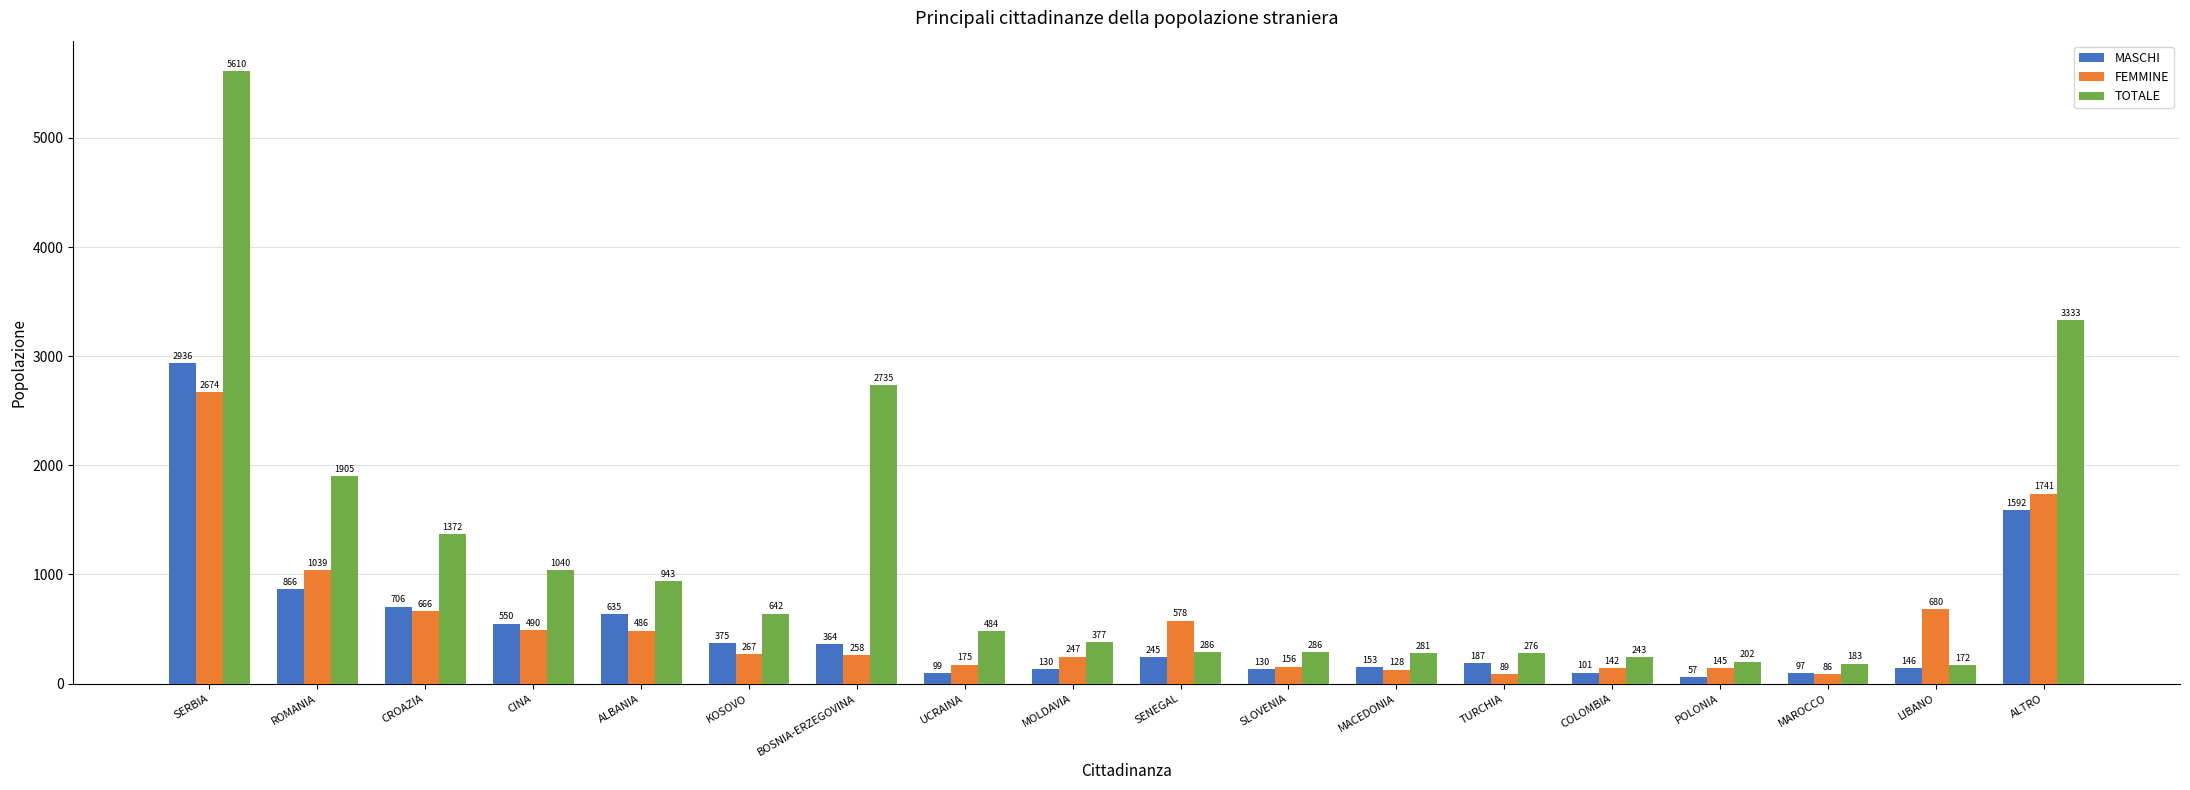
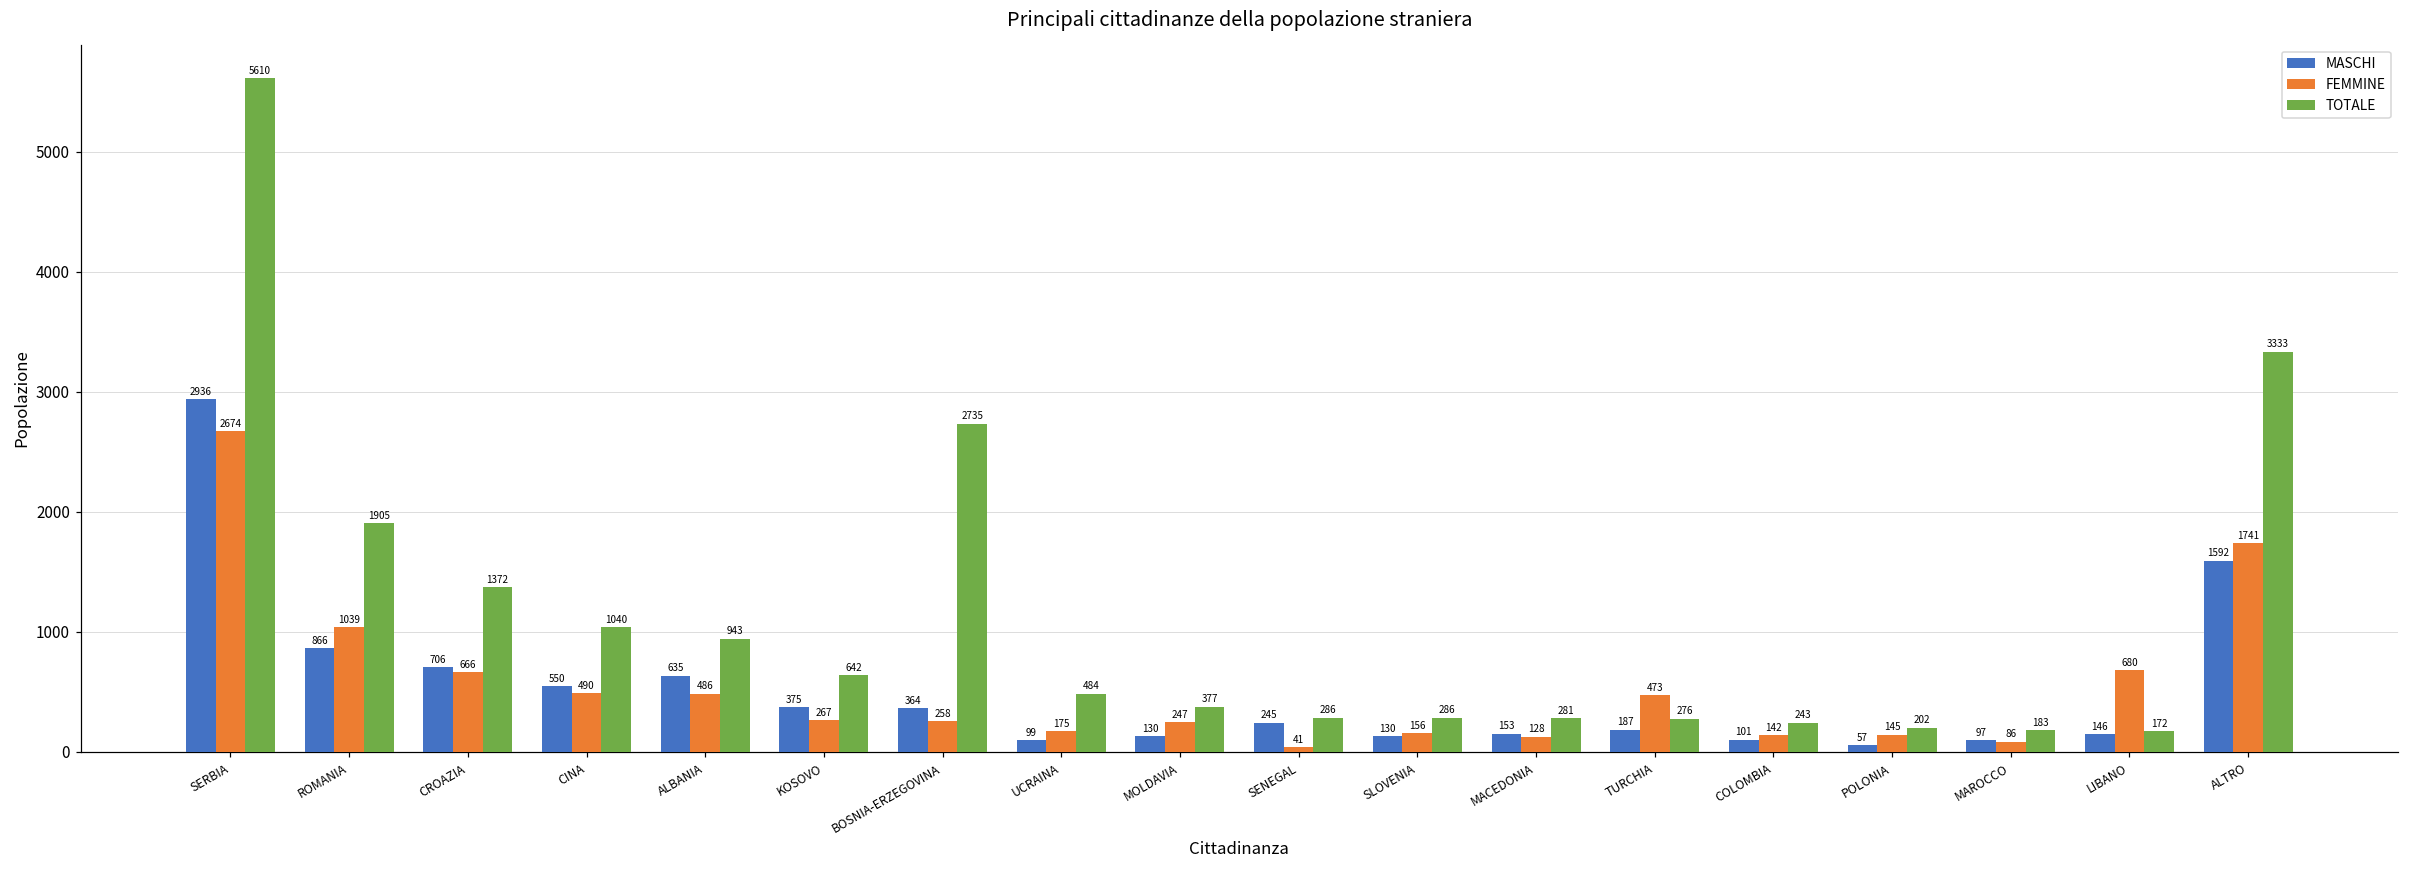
  {
    "MASCHI": {
      "SERBIA": 2936,
      "ROMANIA": 866,
      "CROAZIA": 706,
      "CINA": 550,
      "ALBANIA": 635,
      "KOSOVO": 375,
      "BOSNIA-ERZEGOVINA": 364,
      "UCRAINA": 99,
      "MOLDAVIA": 130,
      "SENEGAL": 245,
      "SLOVENIA": 130,
      "MACEDONIA": 153,
      "TURCHIA": 187,
      "COLOMBIA": 101,
      "POLONIA": 57,
      "MAROCCO": 97,
      "LIBANO": 146,
      "ALTRO": 1592
    },
    "FEMMINE": {
      "SERBIA": 2674,
      "ROMANIA": 1039,
      "CROAZIA": 666,
      "CINA": 490,
      "ALBANIA": 486,
      "KOSOVO": 267,
      "BOSNIA-ERZEGOVINA": 258,
      "UCRAINA": 175,
      "MOLDAVIA": 247,
-     "SENEGAL": 578,
+     "SENEGAL": 41,
      "SLOVENIA": 156,
      "MACEDONIA": 128,
-     "TURCHIA": 89,
+     "TURCHIA": 473,
      "COLOMBIA": 142,
      "POLONIA": 145,
      "MAROCCO": 86,
      "LIBANO": 680,
      "ALTRO": 1741
    },
    "TOTALE": {
      "SERBIA": 5610,
      "ROMANIA": 1905,
      "CROAZIA": 1372,
      "CINA": 1040,
      "ALBANIA": 943,
      "KOSOVO": 642,
      "BOSNIA-ERZEGOVINA": 2735,
      "UCRAINA": 484,
      "MOLDAVIA": 377,
      "SENEGAL": 286,
      "SLOVENIA": 286,
      "MACEDONIA": 281,
      "TURCHIA": 276,
      "COLOMBIA": 243,
      "POLONIA": 202,
      "MAROCCO": 183,
      "LIBANO": 172,
      "ALTRO": 3333
    }
  }
